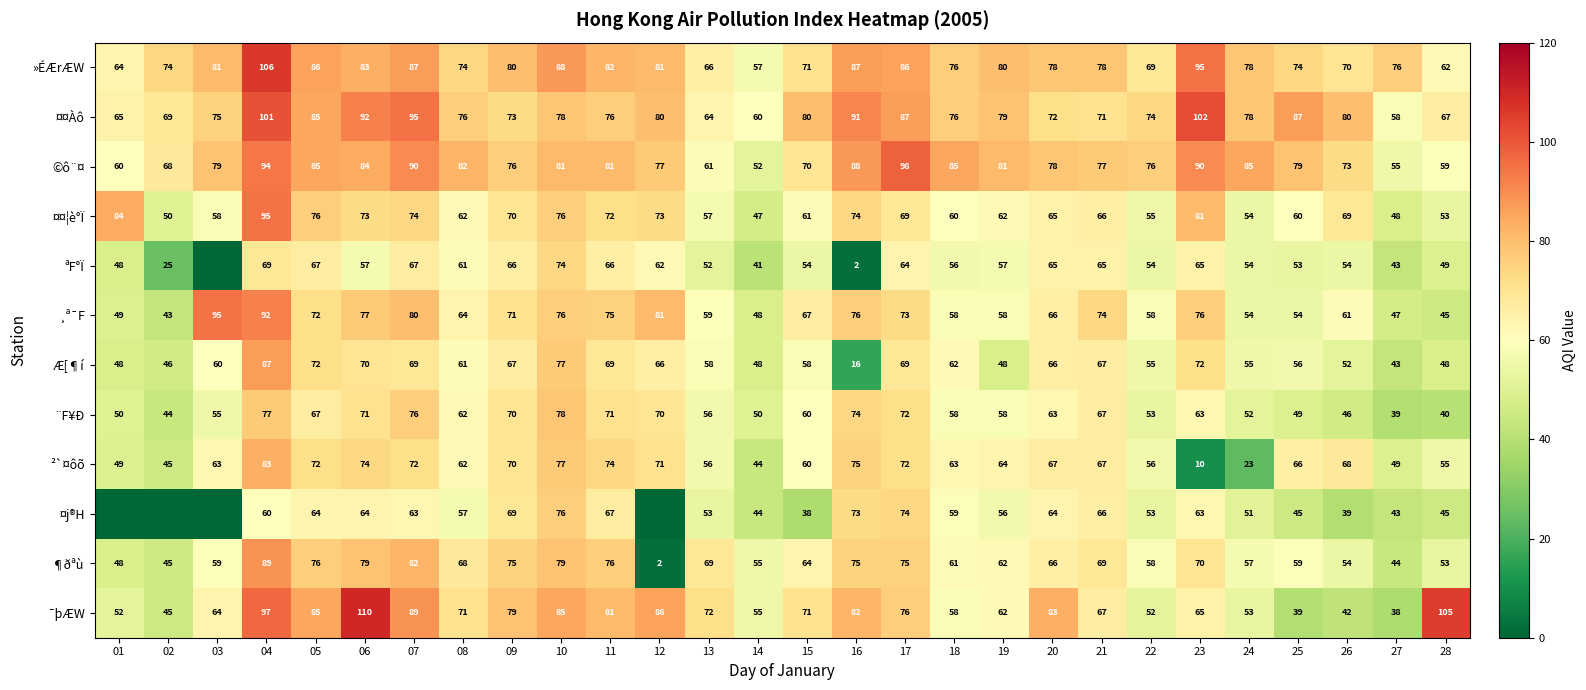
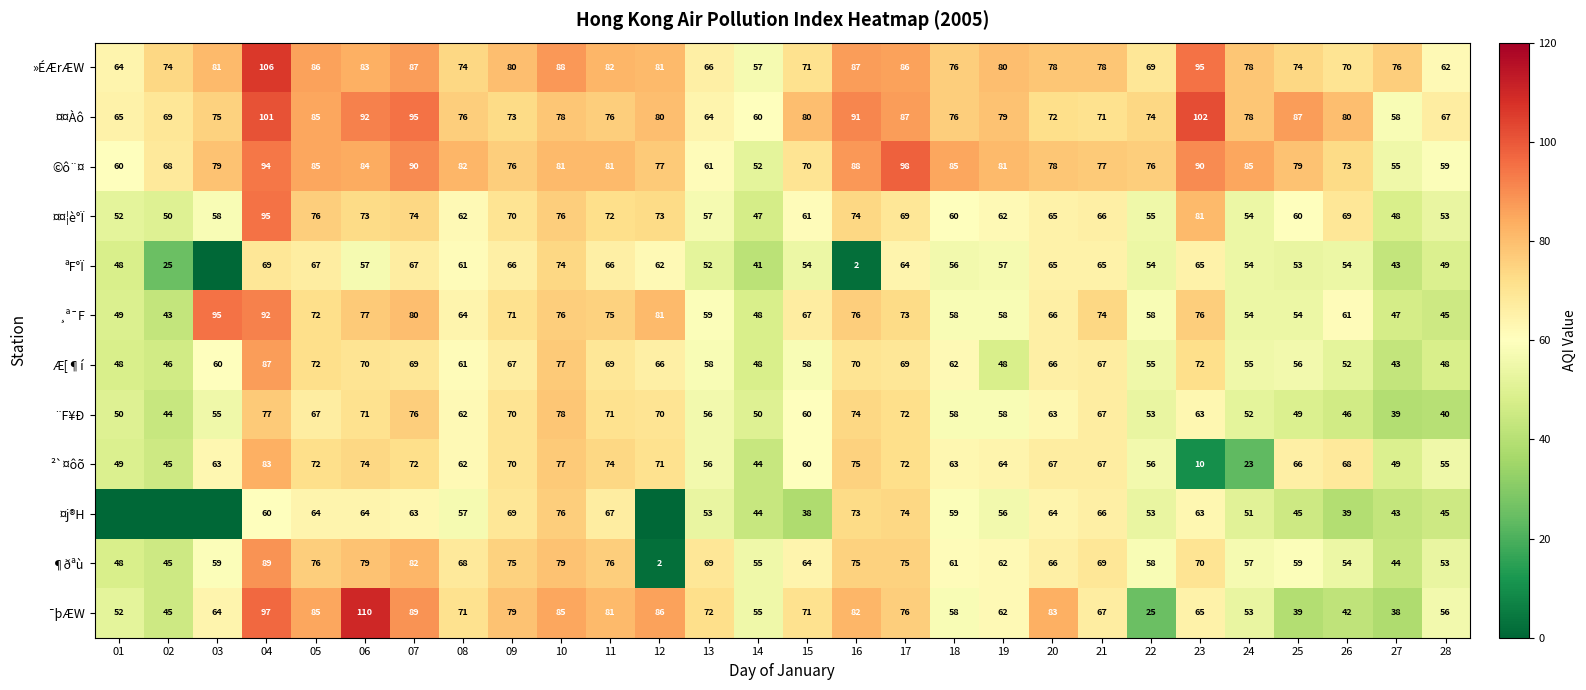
  {
    "¤¤¦è°Ï": {
-     "01": 84,
+     "01": 52,
      "02": 50,
      "03": 58,
      "04": 95,
      "05": 76,
      "06": 73,
      "07": 74,
      "08": 62,
      "09": 70,
      "10": 76,
      "11": 72,
      "12": 73,
      "13": 57,
      "14": 47,
      "15": 61,
      "16": 74,
      "17": 69,
      "18": 60,
      "19": 62,
      "20": 65,
      "21": 66,
      "22": 55,
      "23": 81,
      "24": 54,
      "25": 60,
      "26": 69,
      "27": 48,
      "28": 53
    },
    "Æ[¶í": {
      "01": 48,
      "02": 46,
      "03": 60,
      "04": 87,
      "05": 72,
      "06": 70,
      "07": 69,
      "08": 61,
      "09": 67,
      "10": 77,
      "11": 69,
      "12": 66,
      "13": 58,
      "14": 48,
      "15": 58,
-     "16": 16,
+     "16": 70,
      "17": 69,
      "18": 62,
      "19": 48,
      "20": 66,
      "21": 67,
      "22": 55,
      "23": 72,
      "24": 55,
      "25": 56,
      "26": 52,
      "27": 43,
      "28": 48
    },
    "¯þÆW": {
      "01": 52,
      "02": 45,
      "03": 64,
      "04": 97,
      "05": 85,
      "06": 110,
      "07": 89,
      "08": 71,
      "09": 79,
      "10": 85,
      "11": 81,
      "12": 86,
      "13": 72,
      "14": 55,
      "15": 71,
      "16": 82,
      "17": 76,
      "18": 58,
      "19": 62,
      "20": 83,
      "21": 67,
-     "22": 52,
+     "22": 25,
      "23": 65,
      "24": 53,
      "25": 39,
      "26": 42,
      "27": 38,
-     "28": 105
+     "28": 56
    }
  }
